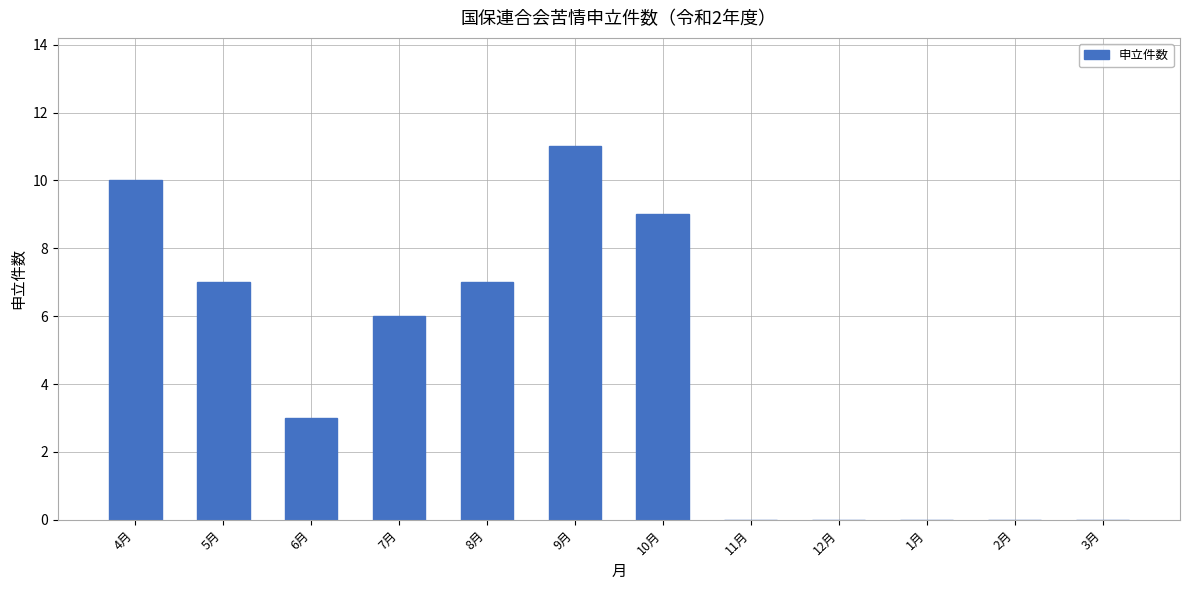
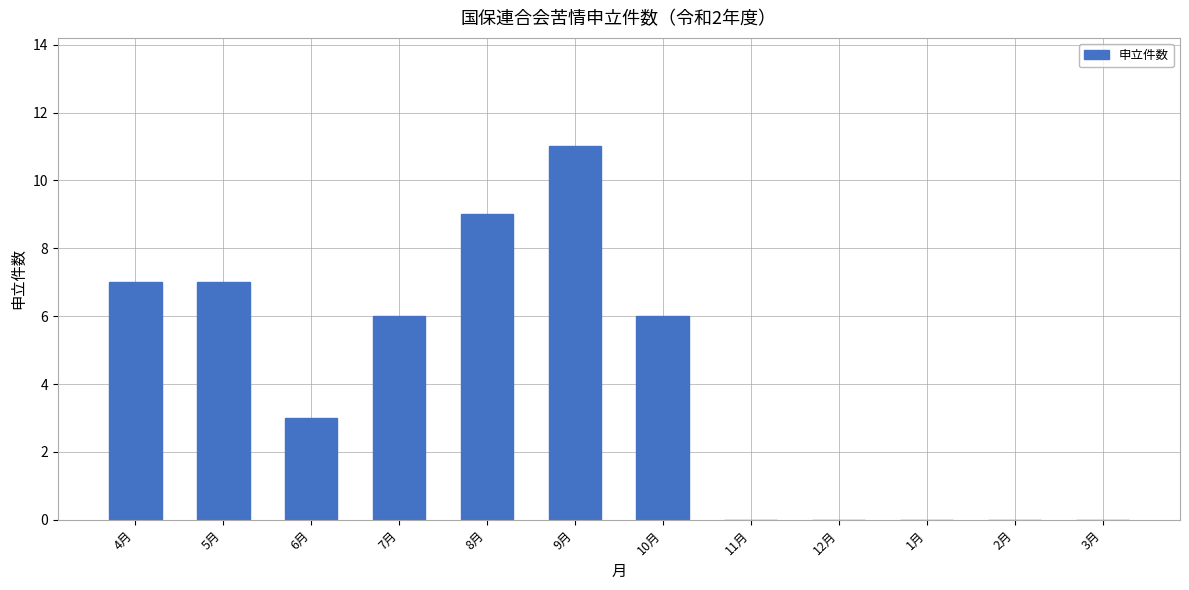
  {
-   "4月": 10,
+   "4月": 7,
    "5月": 7,
    "6月": 3,
    "7月": 6,
-   "8月": 7,
+   "8月": 9,
    "9月": 11,
-   "10月": 9,
+   "10月": 6,
    "11月": 0,
    "12月": 0,
    "1月": 0,
    "2月": 0,
    "3月": 0
  }
